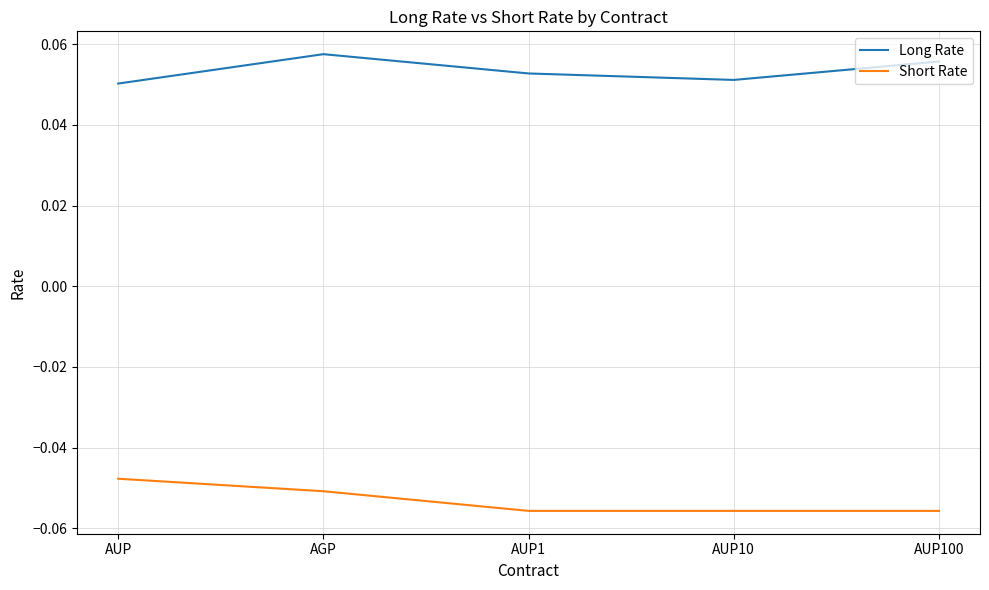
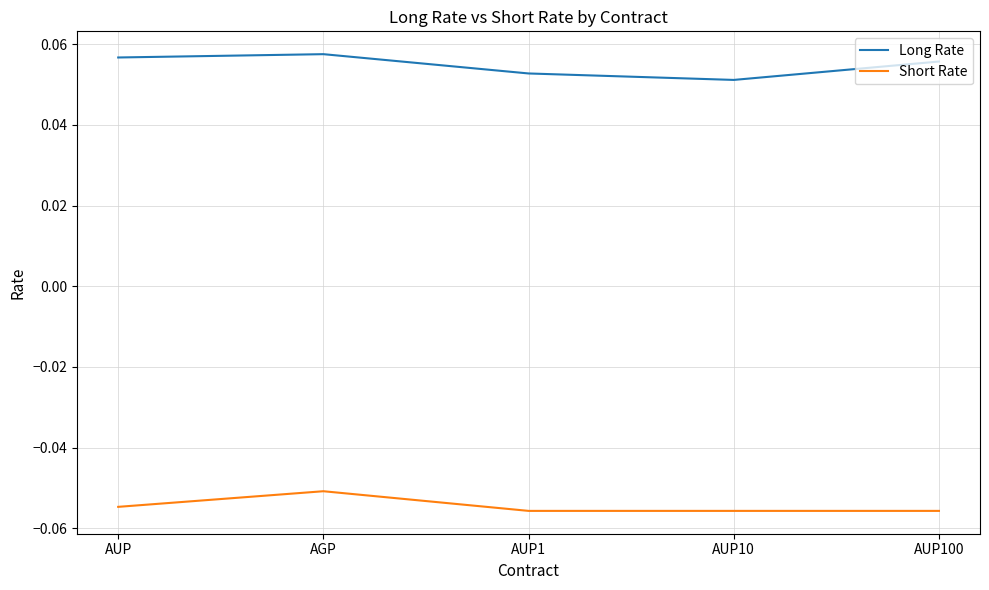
  {
    "Long Rate": {
-     "AUP": 0.050,
+     "AUP": 0.057,
      "AGP": 0.058,
      "AUP1": 0.053,
      "AUP10": 0.051
    },
    "Short Rate": {
-     "AUP": -0.048,
+     "AUP": -0.055,
      "AGP": -0.051,
      "AUP1": -0.056,
      "AUP10": -0.056,
      "AUP100": -0.056
    }
  }
